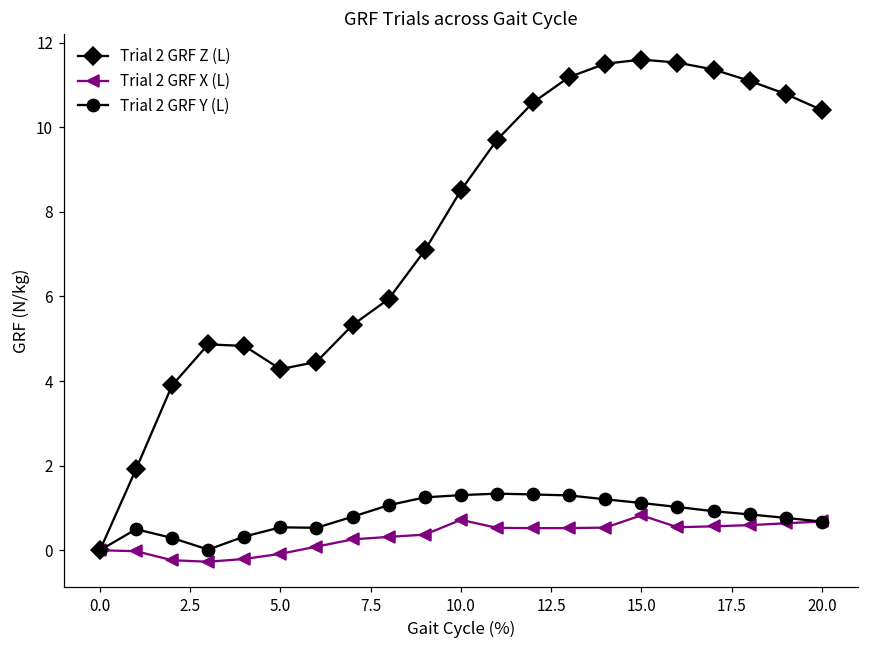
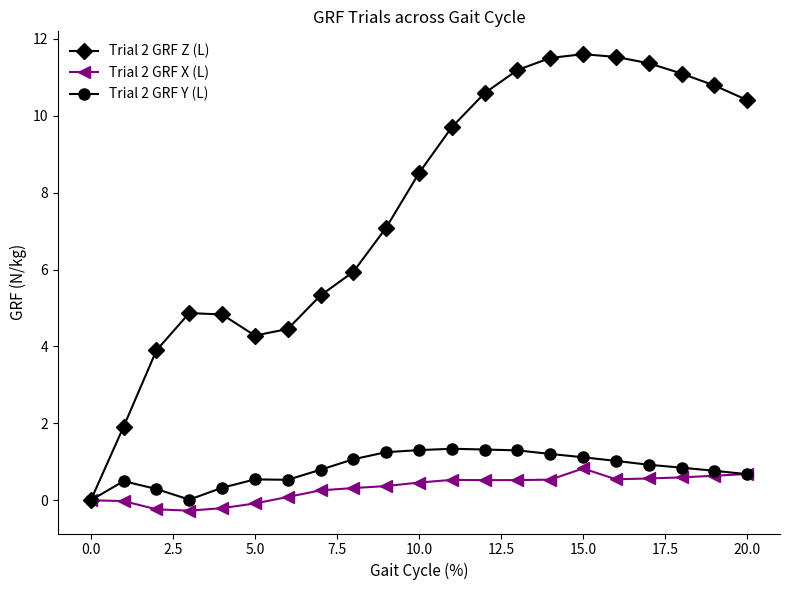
  {
    "Trial 2 GRF X (L)": {
      "5.0": -0.1,
-     "10.0": 0.7,
+     "10.0": 0.5,
      "15.0": 0.8
    }
  }
